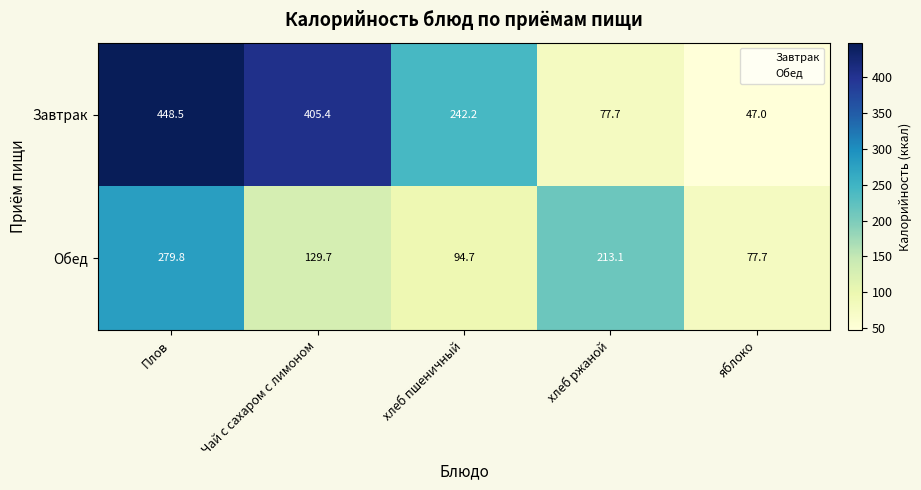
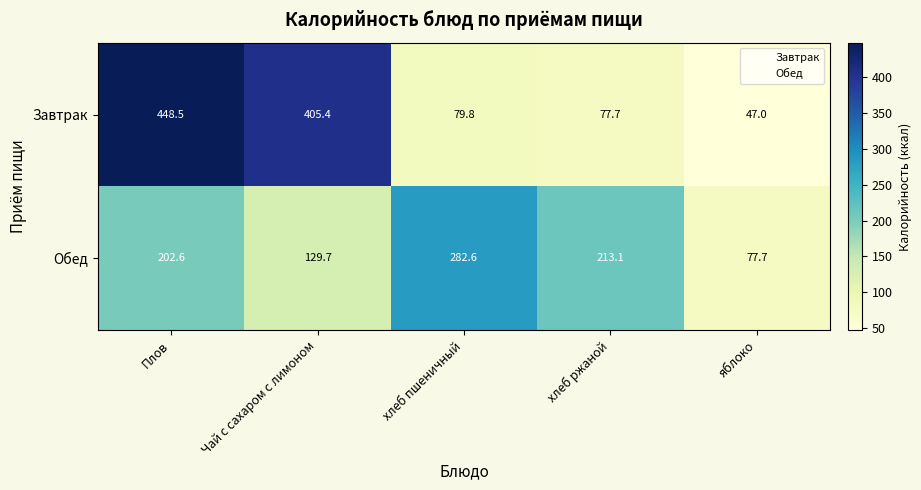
  {
    "Завтрак": {
      "Плов": 448.5,
      "Чай с сахаром с лимоном": 405.4,
-     "хлеб пшеничный": 242.2,
+     "хлеб пшеничный": 79.8,
      "хлеб ржаной": 77.7,
      "яблоко": 47.0
    },
    "Обед": {
-     "Плов": 279.8,
+     "Плов": 202.6,
      "Чай с сахаром с лимоном": 129.7,
-     "хлеб пшеничный": 94.7,
+     "хлеб пшеничный": 282.6,
      "хлеб ржаной": 213.1,
      "яблоко": 77.7
    }
  }
